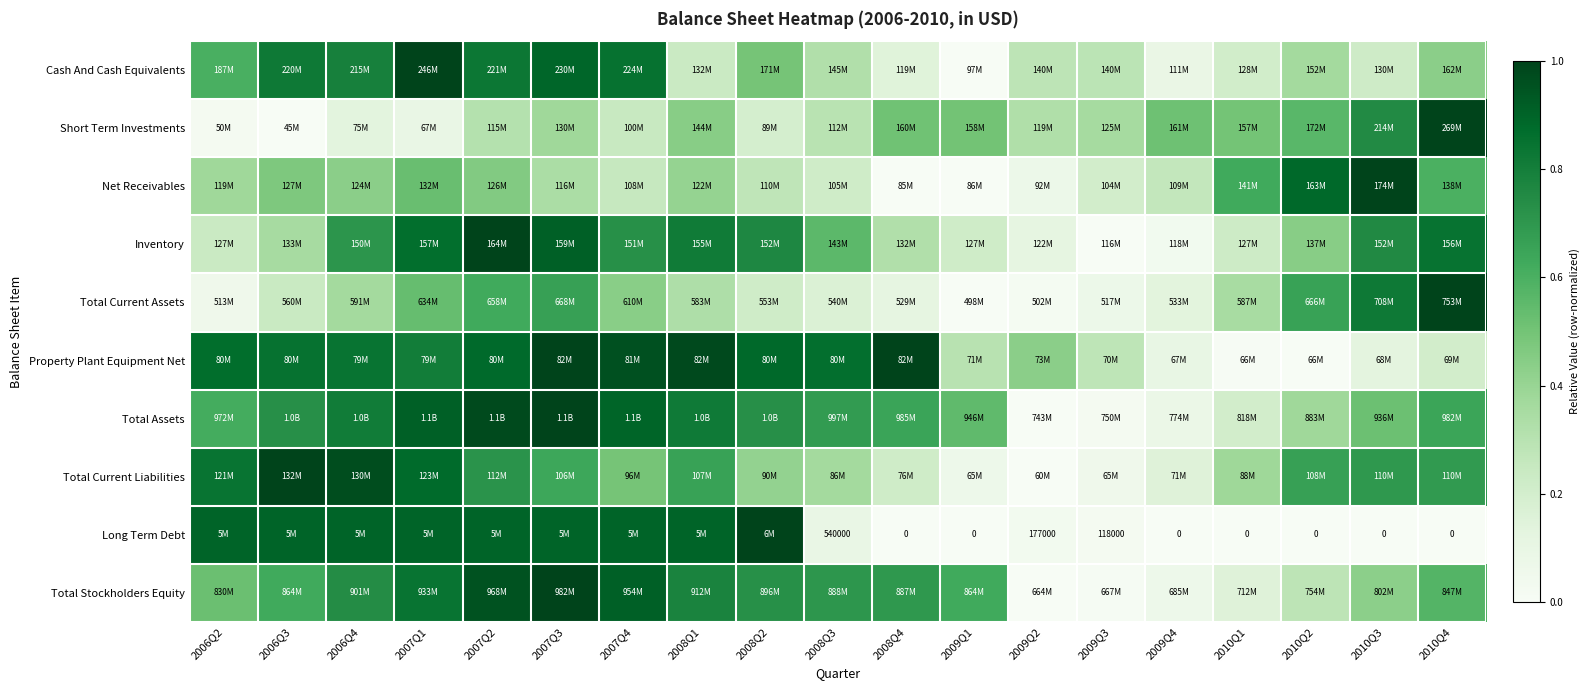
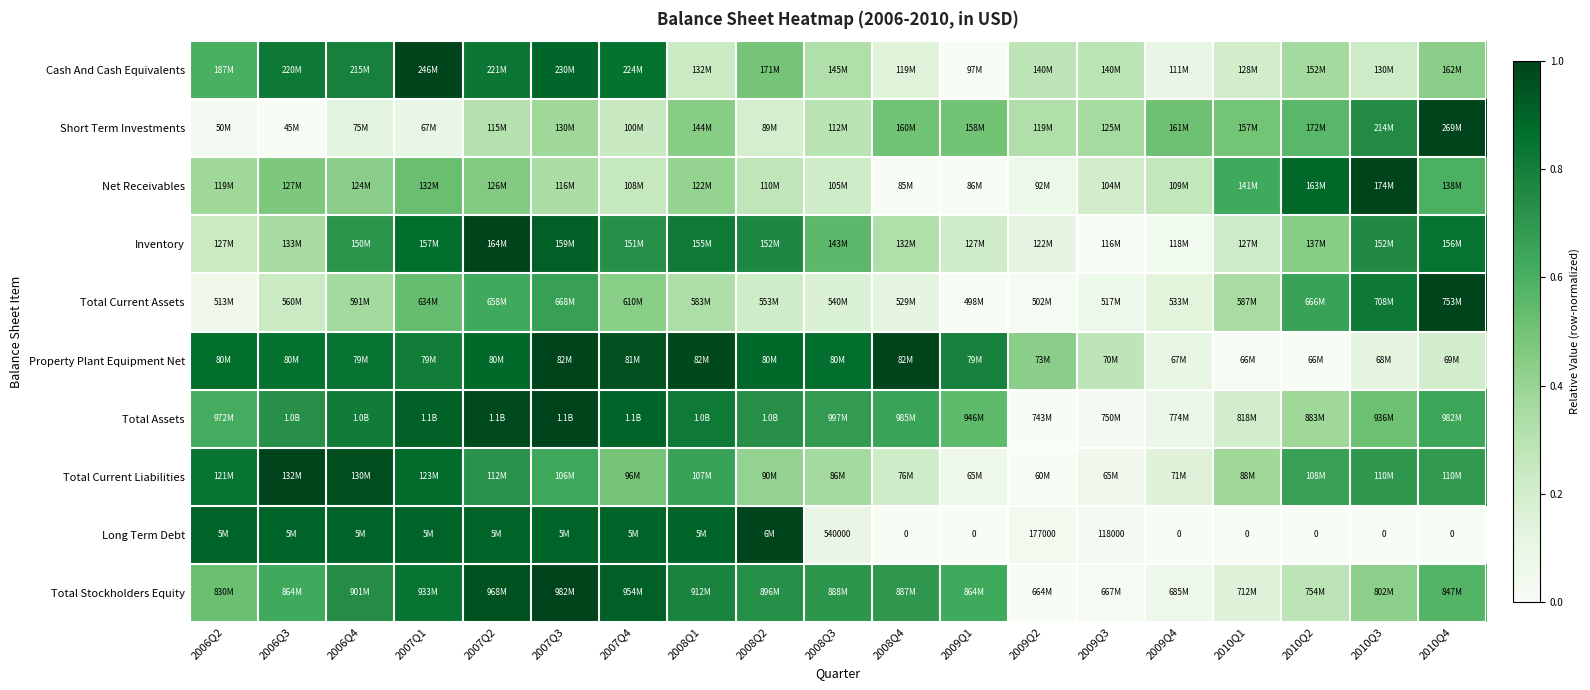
  {
    "Cash And Cash Equivalents": {
      "2006Q2": "187M",
      "2006Q3": "220M",
      "2006Q4": "215M",
      "2007Q1": "246M",
      "2007Q2": "221M",
      "2007Q3": "230M",
      "2007Q4": "224M",
      "2008Q1": "132M",
      "2008Q2": "171M",
      "2008Q3": "145M",
      "2008Q4": "119M",
      "2009Q1": "97M",
      "2009Q2": "140M",
      "2009Q3": "140M",
      "2009Q4": "111M",
      "2010Q1": "128M",
      "2010Q2": "152M",
      "2010Q3": "130M",
      "2010Q4": "162M"
    },
    "Short Term Investments": {
      "2006Q2": "50M",
      "2006Q3": "45M",
      "2006Q4": "75M",
      "2007Q1": "67M",
      "2007Q2": "115M",
      "2007Q3": "130M",
      "2007Q4": "100M",
      "2008Q1": "144M",
      "2008Q2": "89M",
      "2008Q3": "112M",
      "2008Q4": "160M",
      "2009Q1": "158M",
      "2009Q2": "119M",
      "2009Q3": "125M",
      "2009Q4": "161M",
      "2010Q1": "157M",
      "2010Q2": "172M",
      "2010Q3": "214M",
      "2010Q4": "269M"
    },
    "Net Receivables": {
      "2006Q2": "119M",
      "2006Q3": "127M",
      "2006Q4": "124M",
      "2007Q1": "132M",
      "2007Q2": "126M",
      "2007Q3": "116M",
      "2007Q4": "108M",
      "2008Q1": "122M",
      "2008Q2": "110M",
      "2008Q3": "105M",
      "2008Q4": "85M",
      "2009Q1": "86M",
      "2009Q2": "92M",
      "2009Q3": "104M",
      "2009Q4": "109M",
      "2010Q1": "141M",
      "2010Q2": "163M",
      "2010Q3": "174M",
      "2010Q4": "138M"
    },
    "Inventory": {
      "2006Q2": "127M",
      "2006Q3": "133M",
      "2006Q4": "150M",
      "2007Q1": "157M",
      "2007Q2": "164M",
      "2007Q3": "159M",
      "2007Q4": "151M",
      "2008Q1": "155M",
      "2008Q2": "152M",
      "2008Q3": "143M",
      "2008Q4": "132M",
      "2009Q1": "127M",
      "2009Q2": "122M",
      "2009Q3": "116M",
      "2009Q4": "118M",
      "2010Q1": "127M",
      "2010Q2": "137M",
      "2010Q3": "152M",
      "2010Q4": "156M"
    },
    "Total Current Assets": {
      "2006Q2": "513M",
      "2006Q3": "560M",
      "2006Q4": "591M",
      "2007Q1": "634M",
      "2007Q2": "658M",
      "2007Q3": "668M",
      "2007Q4": "610M",
      "2008Q1": "583M",
      "2008Q2": "553M",
      "2008Q3": "540M",
      "2008Q4": "529M",
      "2009Q1": "498M",
      "2009Q2": "502M",
      "2009Q3": "517M",
      "2009Q4": "533M",
      "2010Q1": "587M",
      "2010Q2": "666M",
      "2010Q3": "708M",
      "2010Q4": "753M"
    },
    "Property Plant Equipment Net": {
      "2006Q2": "80M",
      "2006Q3": "80M",
      "2006Q4": "79M",
      "2007Q1": "79M",
      "2007Q2": "80M",
      "2007Q3": "82M",
      "2007Q4": "81M",
      "2008Q1": "82M",
      "2008Q2": "80M",
      "2008Q3": "80M",
      "2008Q4": "82M",
-     "2009Q1": "71M",
+     "2009Q1": "79M",
      "2009Q2": "73M",
      "2009Q3": "70M",
      "2009Q4": "67M",
      "2010Q1": "66M",
      "2010Q2": "66M",
      "2010Q3": "68M",
      "2010Q4": "69M"
    },
    "Total Assets": {
      "2006Q2": "972M",
      "2006Q3": "1.0B",
      "2006Q4": "1.0B",
      "2007Q1": "1.1B",
      "2007Q2": "1.1B",
      "2007Q3": "1.1B",
      "2007Q4": "1.1B",
      "2008Q1": "1.0B",
      "2008Q2": "1.0B",
      "2008Q3": "997M",
      "2008Q4": "985M",
      "2009Q1": "946M",
      "2009Q2": "743M",
      "2009Q3": "750M",
      "2009Q4": "774M",
      "2010Q1": "818M",
      "2010Q2": "883M",
      "2010Q3": "936M",
      "2010Q4": "982M"
    },
    "Total Current Liabilities": {
      "2006Q2": "121M",
      "2006Q3": "132M",
      "2006Q4": "130M",
      "2007Q1": "123M",
      "2007Q2": "112M",
      "2007Q3": "106M",
      "2007Q4": "96M",
      "2008Q1": "107M",
      "2008Q2": "90M",
      "2008Q3": "86M",
      "2008Q4": "76M",
      "2009Q1": "65M",
      "2009Q2": "60M",
      "2009Q3": "65M",
      "2009Q4": "71M",
      "2010Q1": "88M",
      "2010Q2": "108M",
      "2010Q3": "110M",
      "2010Q4": "110M"
    },
    "Long Term Debt": {
      "2006Q2": "5M",
      "2006Q3": "5M",
      "2006Q4": "5M",
      "2007Q1": "5M",
      "2007Q2": "5M",
      "2007Q3": "5M",
      "2007Q4": "5M",
      "2008Q1": "5M",
      "2008Q2": "6M",
      "2008Q3": "540000",
      "2008Q4": "0",
      "2009Q1": "0",
      "2009Q2": "177000",
      "2009Q3": "118000",
      "2009Q4": "0",
      "2010Q1": "0",
      "2010Q2": "0",
      "2010Q3": "0",
      "2010Q4": "0"
    },
    "Total Stockholders Equity": {
      "2006Q2": "830M",
      "2006Q3": "864M",
      "2006Q4": "901M",
      "2007Q1": "933M",
      "2007Q2": "968M",
      "2007Q3": "982M",
      "2007Q4": "954M",
      "2008Q1": "912M",
      "2008Q2": "896M",
      "2008Q3": "888M",
      "2008Q4": "887M",
      "2009Q1": "864M",
      "2009Q2": "664M",
      "2009Q3": "667M",
      "2009Q4": "685M",
      "2010Q1": "712M",
      "2010Q2": "754M",
      "2010Q3": "802M",
      "2010Q4": "847M"
    }
  }
